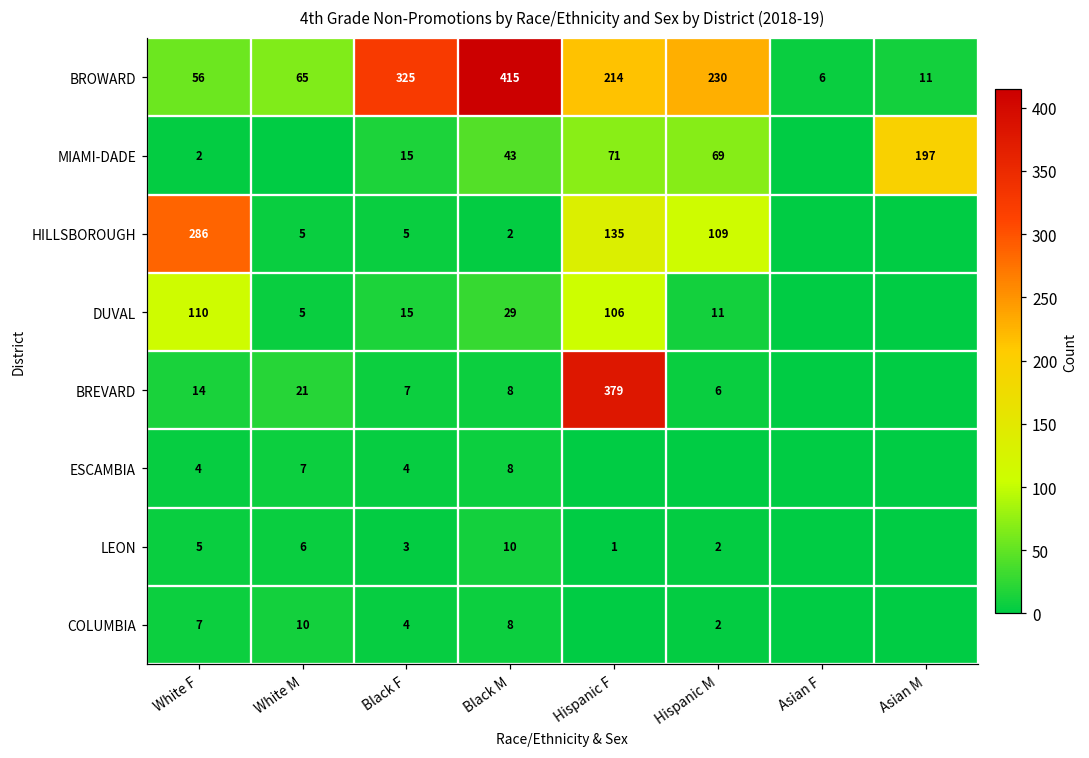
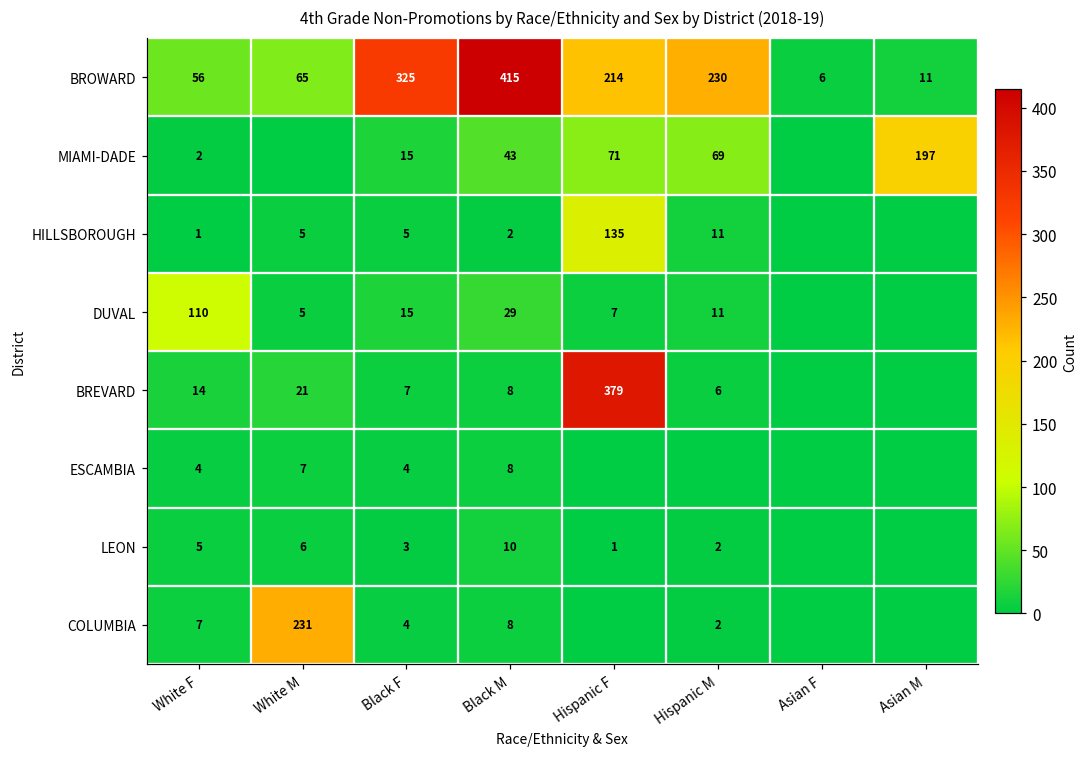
  {
    "BROWARD": {
      "White F": 56,
      "White M": 65,
      "Black F": 325,
      "Black M": 415,
      "Hispanic F": 214,
      "Hispanic M": 230,
      "Asian F": 6,
      "Asian M": 11
    },
    "MIAMI-DADE": {
      "White F": 2,
      "Black F": 15,
      "Black M": 43,
      "Hispanic F": 71,
      "Hispanic M": 69,
      "Asian M": 197
    },
    "HILLSBOROUGH": {
-     "White F": 286,
+     "White F": 1,
      "White M": 5,
      "Black F": 5,
      "Black M": 2,
      "Hispanic F": 135,
-     "Hispanic M": 109
+     "Hispanic M": 11
    },
    "DUVAL": {
      "White F": 110,
      "White M": 5,
      "Black F": 15,
      "Black M": 29,
-     "Hispanic F": 106,
+     "Hispanic F": 7,
      "Hispanic M": 11
    },
    "BREVARD": {
      "White F": 14,
      "White M": 21,
      "Black F": 7,
      "Black M": 8,
      "Hispanic F": 379,
      "Hispanic M": 6
    },
    "ESCAMBIA": {
      "White F": 4,
      "White M": 7,
      "Black F": 4,
      "Black M": 8
    },
    "LEON": {
      "White F": 5,
      "White M": 6,
      "Black F": 3,
      "Black M": 10,
      "Hispanic F": 1,
      "Hispanic M": 2
    },
    "COLUMBIA": {
      "White F": 7,
-     "White M": 10,
+     "White M": 231,
      "Black F": 4,
      "Black M": 8,
      "Hispanic M": 2
    }
  }
